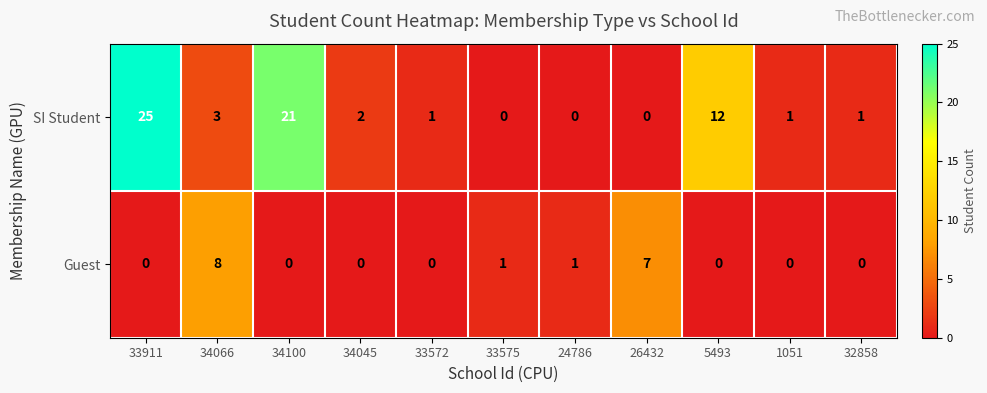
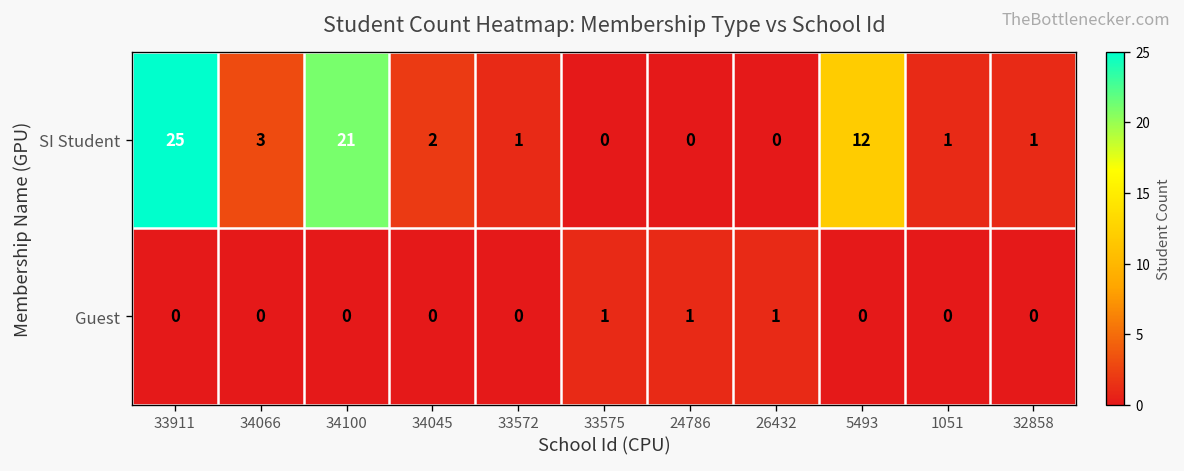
  {
    "SI Student": {
      "33911": 25,
      "34066": 3,
      "34100": 21,
      "34045": 2,
      "33572": 1,
      "33575": 0,
      "24786": 0,
      "26432": 0,
      "5493": 12,
      "1051": 1,
      "32858": 1
    },
    "Guest": {
      "33911": 0,
-     "34066": 8,
+     "34066": 0,
      "34100": 0,
      "34045": 0,
      "33572": 0,
      "33575": 1,
      "24786": 1,
-     "26432": 7,
+     "26432": 1,
      "5493": 0,
      "1051": 0,
      "32858": 0
    }
  }
